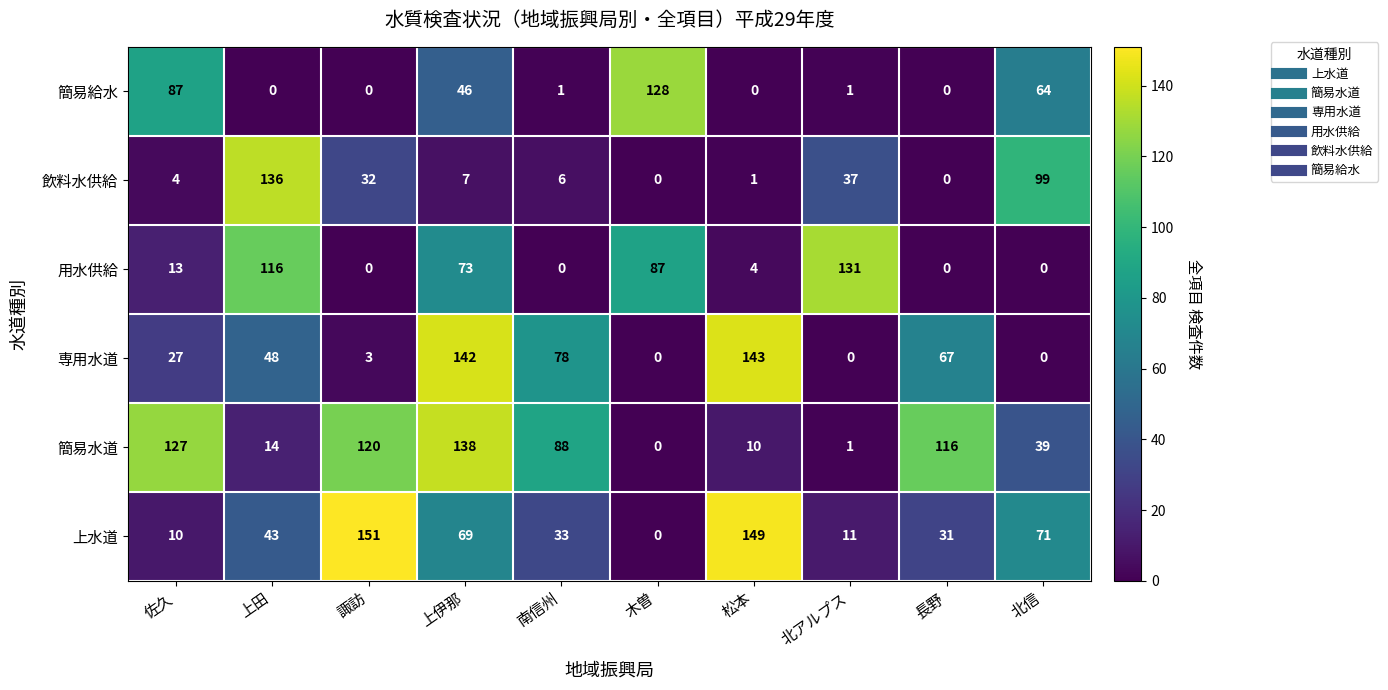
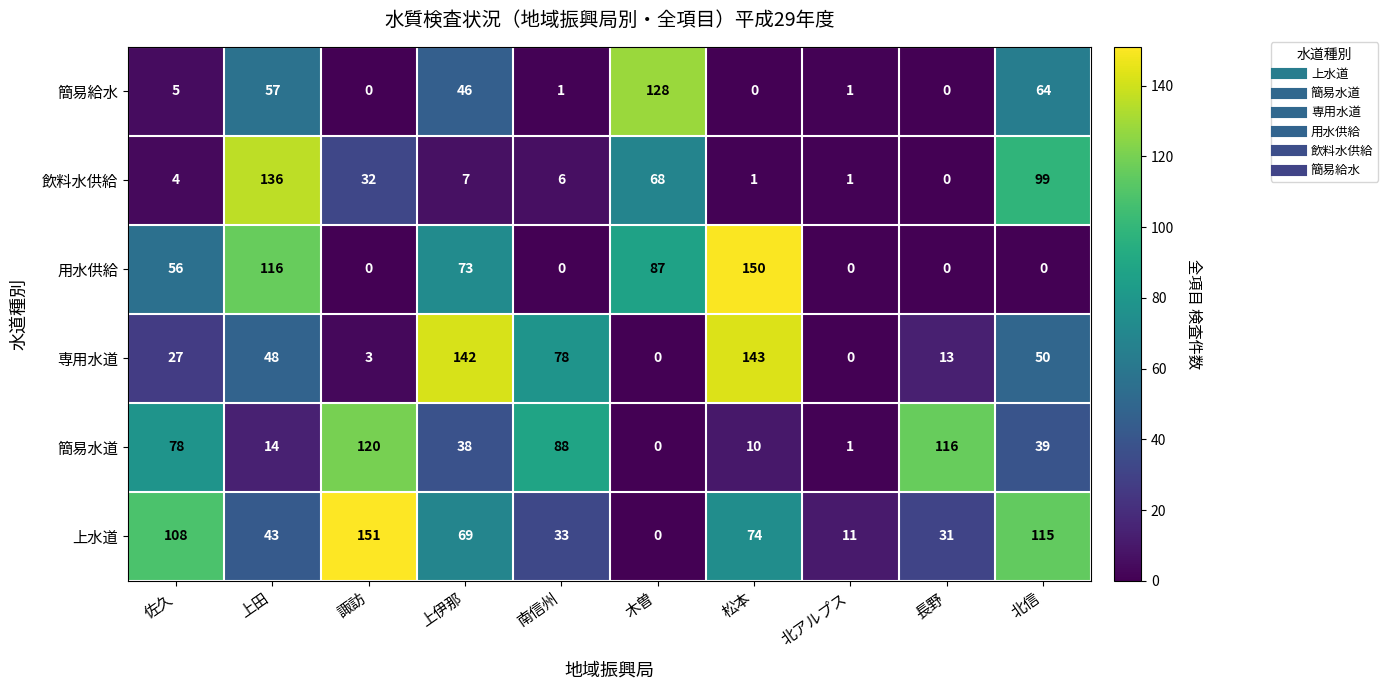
  {
    "簡易給水": {
-     "佐久": 87,
-     "上田": 0,
+     "佐久": 5,
+     "上田": 57,
      "諏訪": 0,
      "上伊那": 46,
      "南信州": 1,
      "木曽": 128,
      "松本": 0,
      "北アルプス": 1,
      "長野": 0,
      "北信": 64
    },
    "飲料水供給": {
      "佐久": 4,
      "上田": 136,
      "諏訪": 32,
      "上伊那": 7,
      "南信州": 6,
-     "木曽": 0,
+     "木曽": 68,
      "松本": 1,
-     "北アルプス": 37,
+     "北アルプス": 1,
      "長野": 0,
      "北信": 99
    },
    "用水供給": {
-     "佐久": 13,
+     "佐久": 56,
      "上田": 116,
      "諏訪": 0,
      "上伊那": 73,
      "南信州": 0,
      "木曽": 87,
-     "松本": 4,
-     "北アルプス": 131,
+     "松本": 150,
+     "北アルプス": 0,
      "長野": 0,
      "北信": 0
    },
    "専用水道": {
      "佐久": 27,
      "上田": 48,
      "諏訪": 3,
      "上伊那": 142,
      "南信州": 78,
      "木曽": 0,
      "松本": 143,
      "北アルプス": 0,
-     "長野": 67,
-     "北信": 0
+     "長野": 13,
+     "北信": 50
    },
    "簡易水道": {
-     "佐久": 127,
+     "佐久": 78,
      "上田": 14,
      "諏訪": 120,
-     "上伊那": 138,
+     "上伊那": 38,
      "南信州": 88,
      "木曽": 0,
      "松本": 10,
      "北アルプス": 1,
      "長野": 116,
      "北信": 39
    },
    "上水道": {
-     "佐久": 10,
+     "佐久": 108,
      "上田": 43,
      "諏訪": 151,
      "上伊那": 69,
      "南信州": 33,
      "木曽": 0,
-     "松本": 149,
+     "松本": 74,
      "北アルプス": 11,
      "長野": 31,
-     "北信": 71
+     "北信": 115
    }
  }
